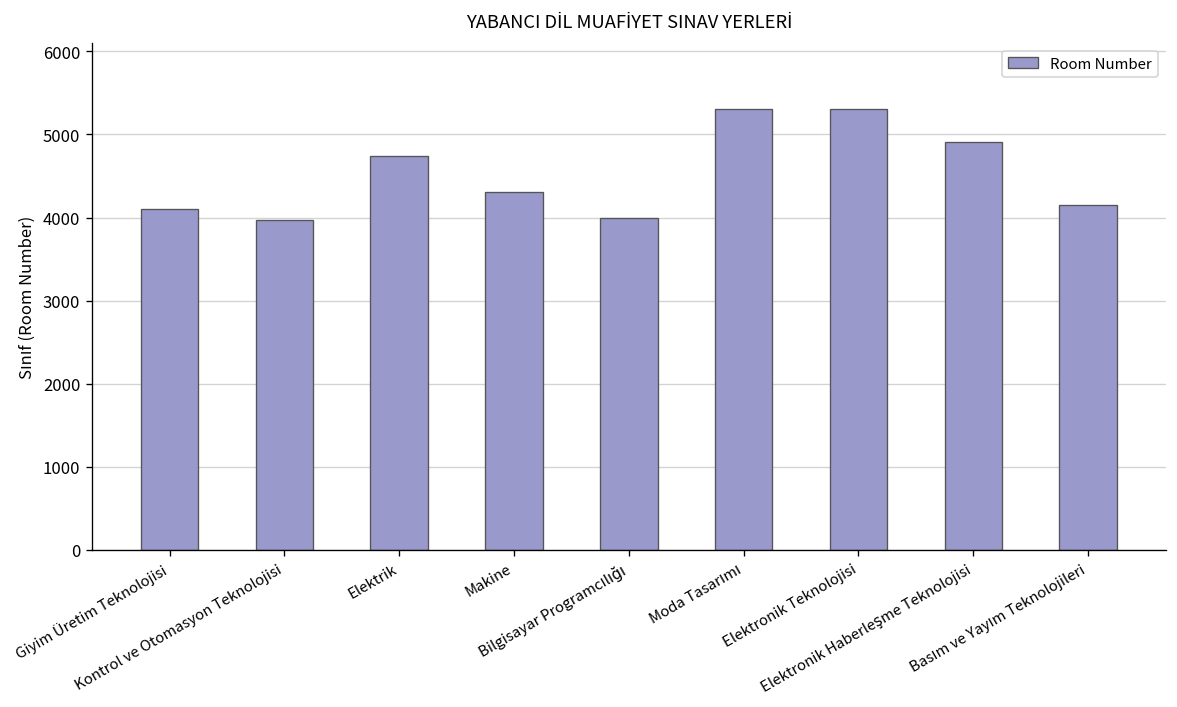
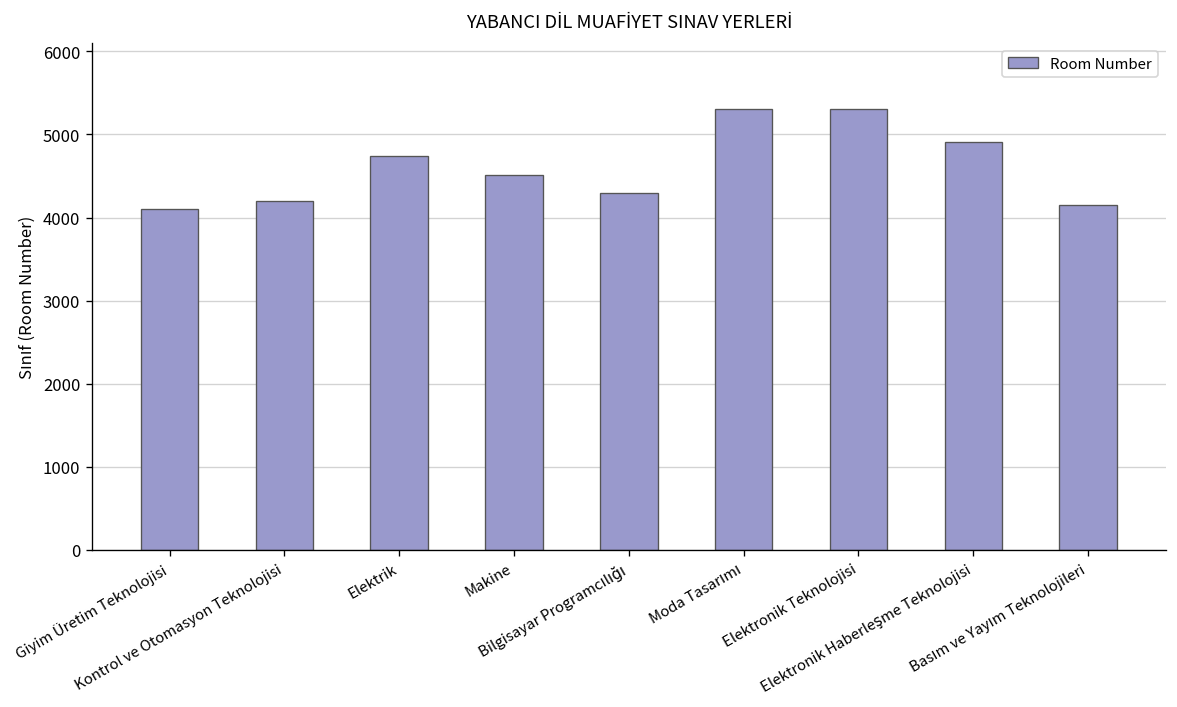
  {
    "Giyim Üretim Teknolojisi": 4100,
-   "Kontrol ve Otomasyon Teknolojisi": 4000,
+   "Kontrol ve Otomasyon Teknolojisi": 4200,
    "Elektrik": 4700,
-   "Makine": 4300,
-   "Bilgisayar Programcılığı": 4000,
+   "Makine": 4500,
+   "Bilgisayar Programcılığı": 4300,
    "Moda Tasarımı": 5300,
    "Elektronik Teknolojisi": 5300,
    "Elektronik Haberleşme Teknolojisi": 4900,
    "Basım ve Yayım Teknolojileri": 4100
  }
